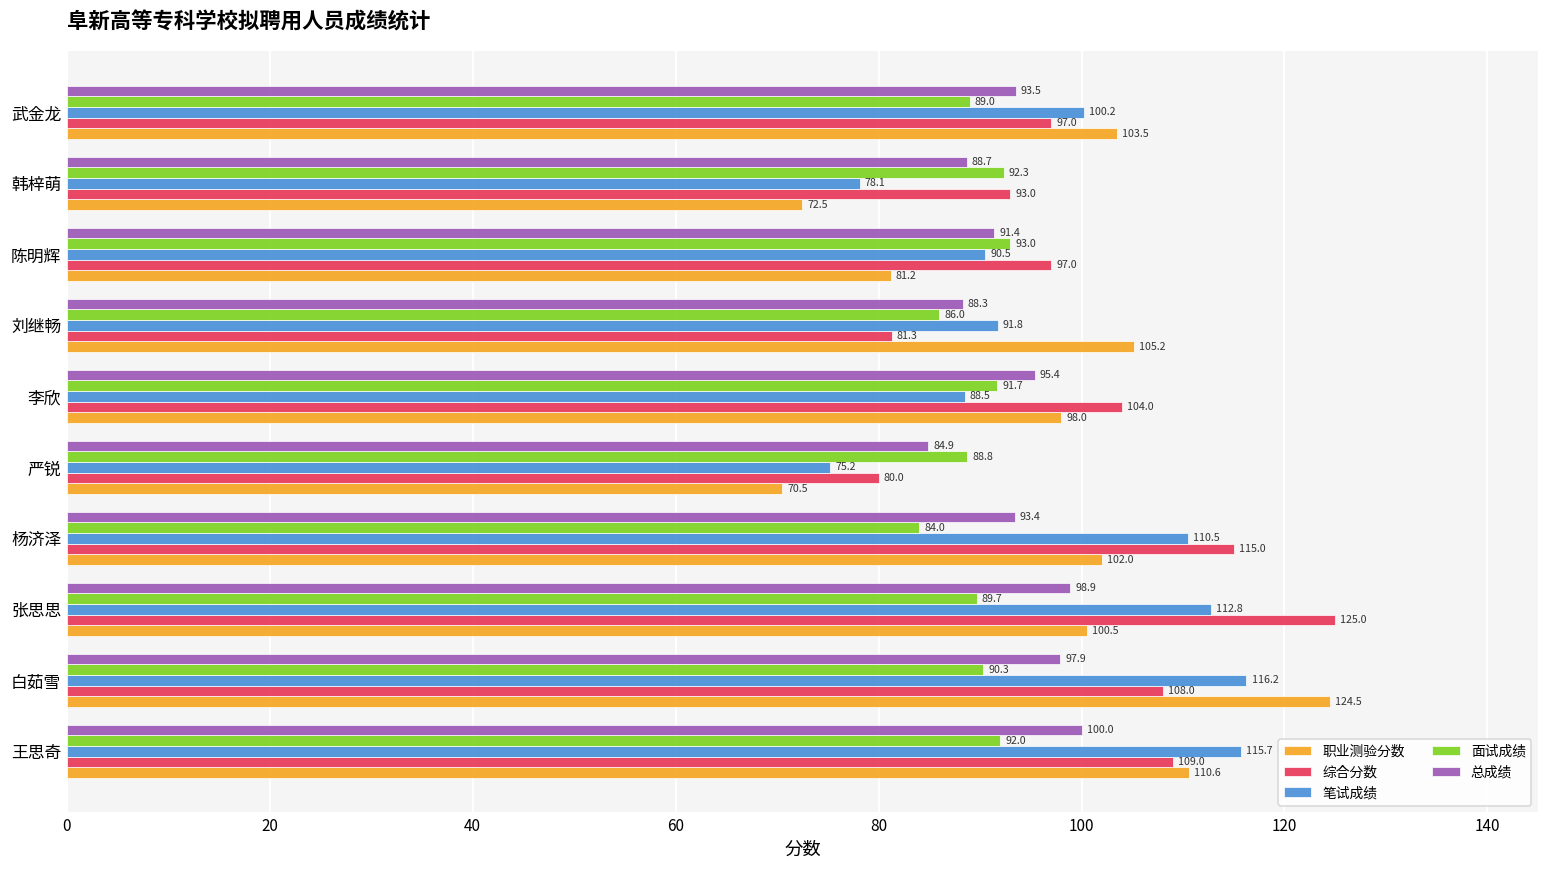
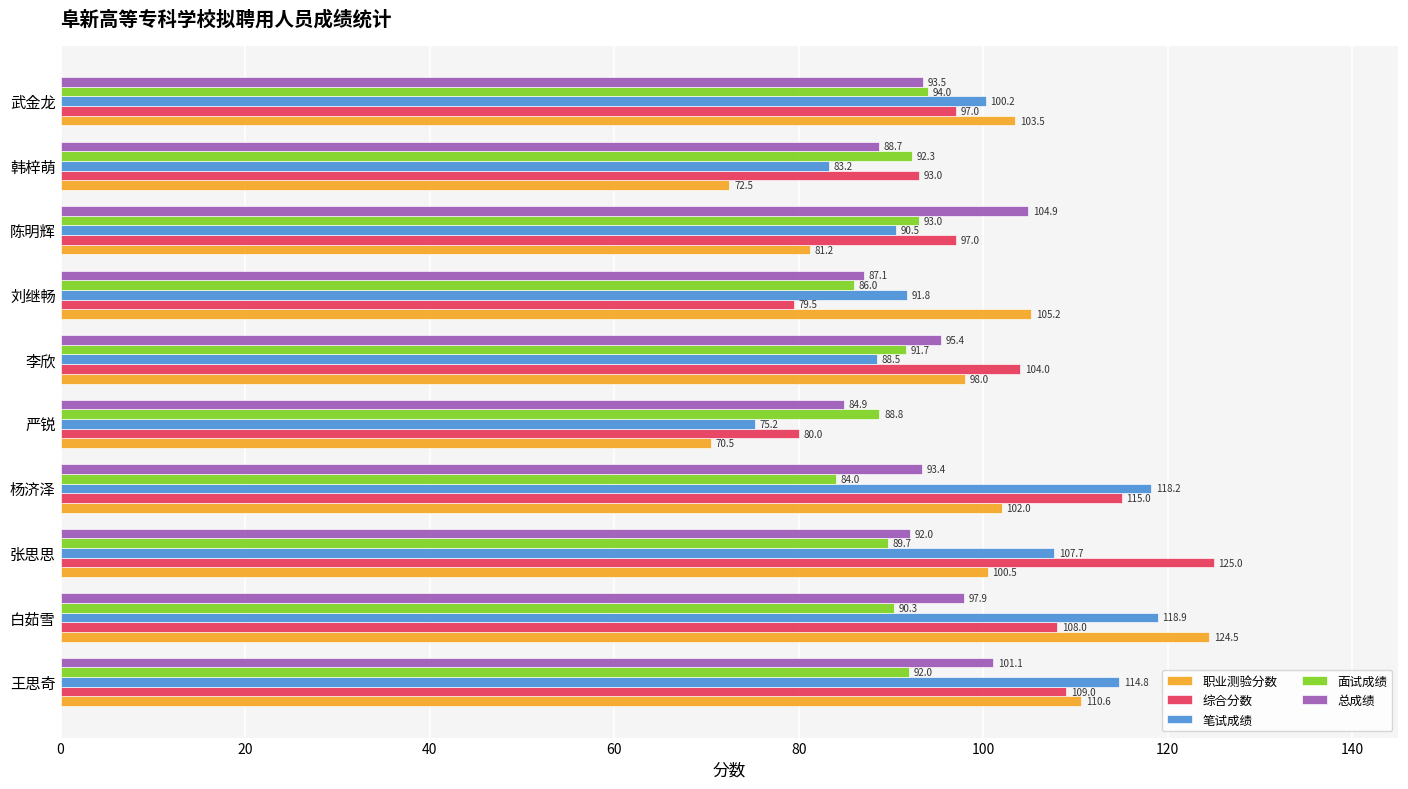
  {
    "职业测验分数": {
      "武金龙": 103.5,
      "韩梓萌": 72.5,
      "陈明辉": 81.2,
      "刘继畅": 105.2,
      "李欣": 98.0,
      "严锐": 70.5,
      "杨济泽": 102.0,
      "张思思": 100.5,
      "白茹雪": 124.5,
      "王思奇": 110.6
    },
    "综合分数": {
      "武金龙": 97.0,
      "韩梓萌": 93.0,
      "陈明辉": 97.0,
-     "刘继畅": 81.3,
+     "刘继畅": 79.5,
      "李欣": 104.0,
      "严锐": 80.0,
      "杨济泽": 115.0,
      "张思思": 125.0,
      "白茹雪": 108.0,
      "王思奇": 109.0
    },
    "笔试成绩": {
      "武金龙": 100.2,
-     "韩梓萌": 78.1,
+     "韩梓萌": 83.2,
      "陈明辉": 90.5,
      "刘继畅": 91.8,
      "李欣": 88.5,
      "严锐": 75.2,
-     "杨济泽": 110.5,
-     "张思思": 112.8,
-     "白茹雪": 116.2,
-     "王思奇": 115.7
+     "杨济泽": 118.2,
+     "张思思": 107.7,
+     "白茹雪": 118.9,
+     "王思奇": 114.8
    },
    "面试成绩": {
-     "武金龙": 89.0,
+     "武金龙": 94.0,
      "韩梓萌": 92.3,
      "陈明辉": 93.0,
      "刘继畅": 86.0,
      "李欣": 91.7,
      "严锐": 88.8,
      "杨济泽": 84.0,
      "张思思": 89.7,
      "白茹雪": 90.3,
      "王思奇": 92.0
    },
    "总成绩": {
      "武金龙": 93.5,
      "韩梓萌": 88.7,
-     "陈明辉": 91.4,
-     "刘继畅": 88.3,
+     "陈明辉": 104.9,
+     "刘继畅": 87.1,
      "李欣": 95.4,
      "严锐": 84.9,
      "杨济泽": 93.4,
-     "张思思": 98.9,
+     "张思思": 92.0,
      "白茹雪": 97.9,
-     "王思奇": 100.0
+     "王思奇": 101.1
    }
  }
